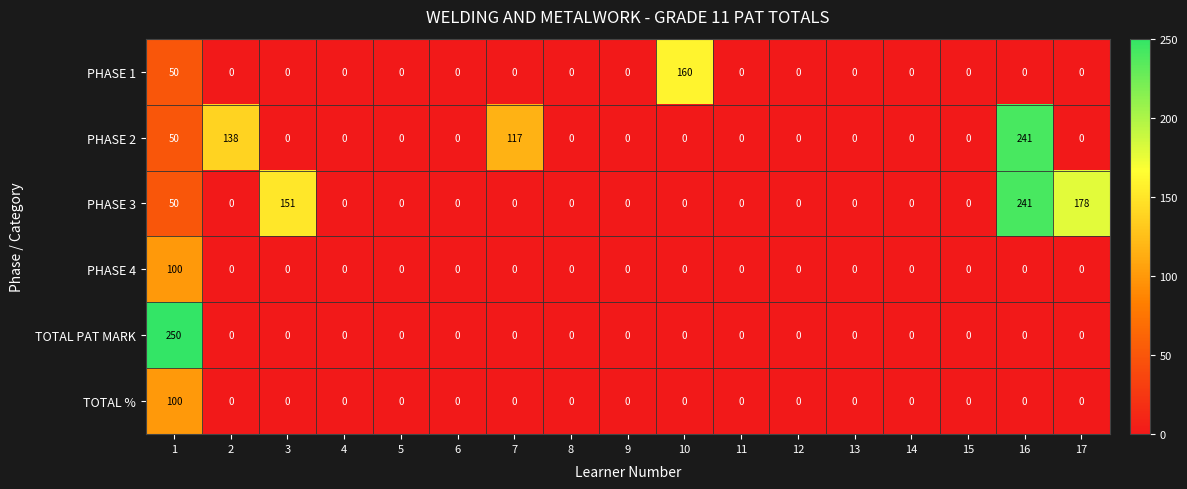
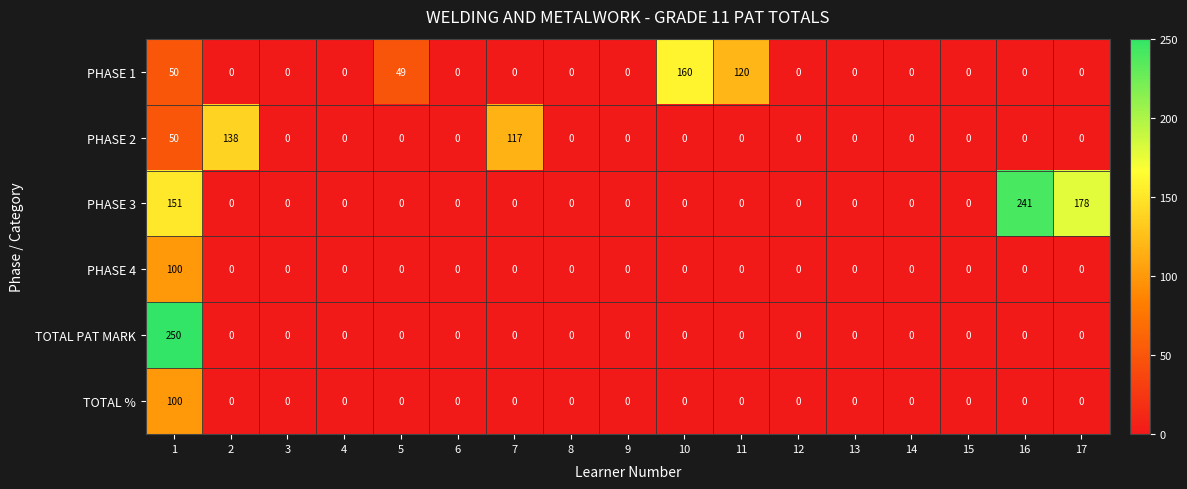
  {
    "PHASE 1": {
      "1": 50,
      "2": 0,
      "3": 0,
      "4": 0,
-     "5": 0,
+     "5": 49,
      "6": 0,
      "7": 0,
      "8": 0,
      "9": 0,
      "10": 160,
-     "11": 0,
+     "11": 120,
      "12": 0,
      "13": 0,
      "14": 0,
      "15": 0,
      "16": 0,
      "17": 0
    },
    "PHASE 2": {
      "1": 50,
      "2": 138,
      "3": 0,
      "4": 0,
      "5": 0,
      "6": 0,
      "7": 117,
      "8": 0,
      "9": 0,
      "10": 0,
      "11": 0,
      "12": 0,
      "13": 0,
      "14": 0,
      "15": 0,
-     "16": 241,
+     "16": 0,
      "17": 0
    },
    "PHASE 3": {
-     "1": 50,
+     "1": 151,
      "2": 0,
-     "3": 151,
+     "3": 0,
      "4": 0,
      "5": 0,
      "6": 0,
      "7": 0,
      "8": 0,
      "9": 0,
      "10": 0,
      "11": 0,
      "12": 0,
      "13": 0,
      "14": 0,
      "15": 0,
      "16": 241,
      "17": 178
    },
    "PHASE 4": {
      "1": 100,
      "2": 0,
      "3": 0,
      "4": 0,
      "5": 0,
      "6": 0,
      "7": 0,
      "8": 0,
      "9": 0,
      "10": 0,
      "11": 0,
      "12": 0,
      "13": 0,
      "14": 0,
      "15": 0,
      "16": 0,
      "17": 0
    },
    "TOTAL PAT MARK": {
      "1": 250,
      "2": 0,
      "3": 0,
      "4": 0,
      "5": 0,
      "6": 0,
      "7": 0,
      "8": 0,
      "9": 0,
      "10": 0,
      "11": 0,
      "12": 0,
      "13": 0,
      "14": 0,
      "15": 0,
      "16": 0,
      "17": 0
    },
    "TOTAL %": {
      "1": 100,
      "2": 0,
      "3": 0,
      "4": 0,
      "5": 0,
      "6": 0,
      "7": 0,
      "8": 0,
      "9": 0,
      "10": 0,
      "11": 0,
      "12": 0,
      "13": 0,
      "14": 0,
      "15": 0,
      "16": 0,
      "17": 0
    }
  }
